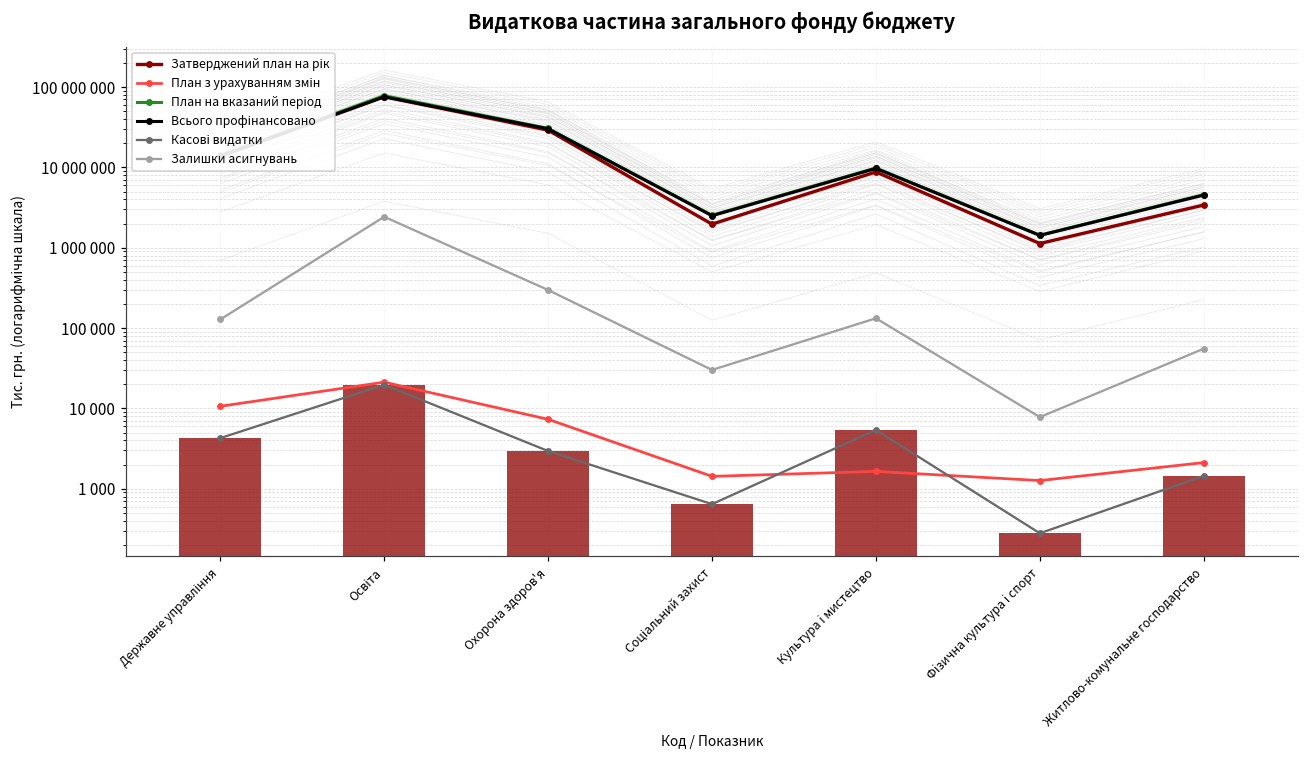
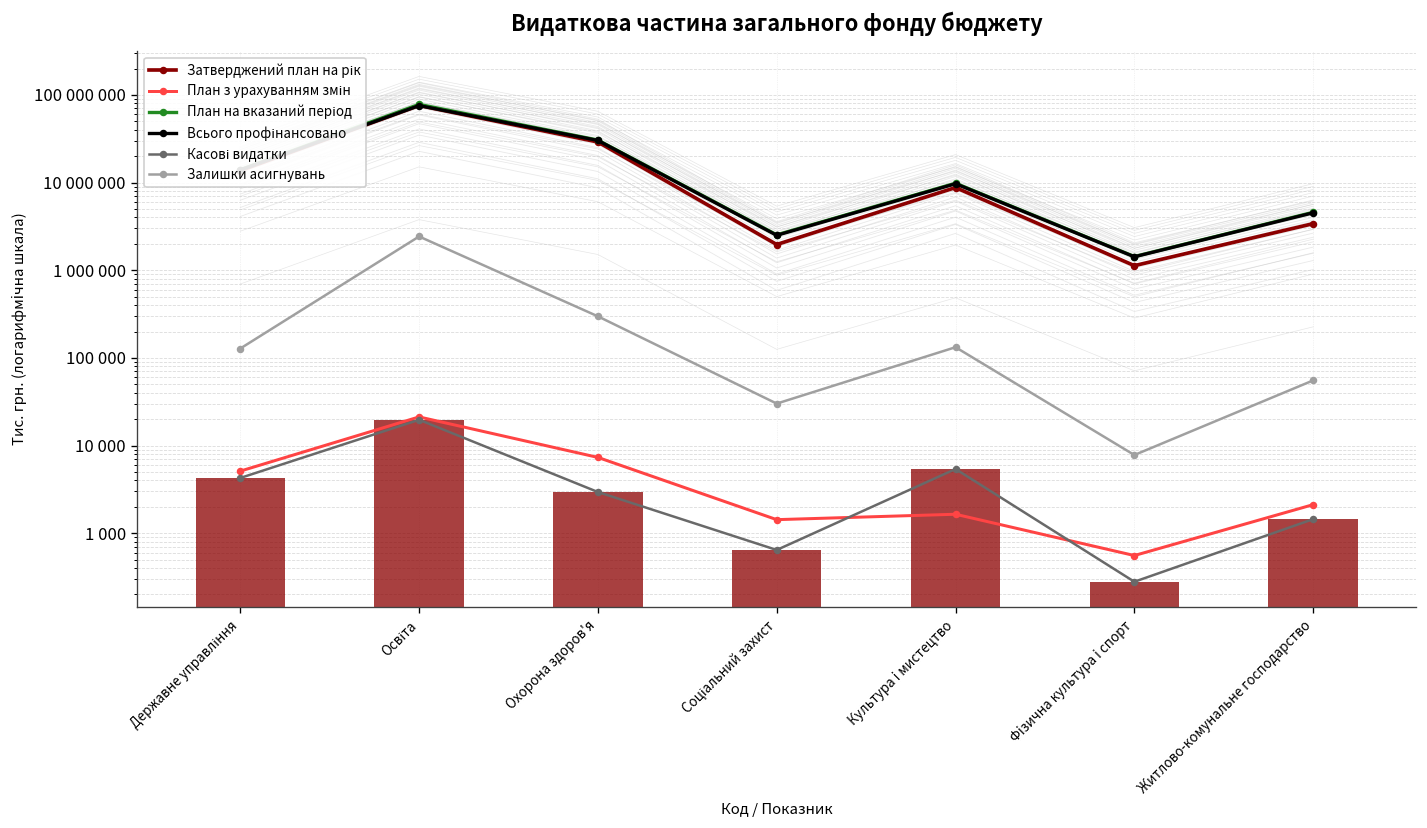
  {
    "Касові видатки": {
      "Державне управління": 4000,
      "Освіта": 20000,
      "Охорона здоров'я": 3000,
      "Соціальний захист": 600,
      "Культура i мистецтво": 5000,
      "Фiзична культура i спорт": 280,
      "Житлово-комунальне господарство": 1400
    },
    "План з урахуванням змін": {
-     "Державне управління": 11000,
+     "Державне управління": 5000,
      "Охорона здоров'я": 7000,
      "Соціальний захист": 1400,
      "Культура i мистецтво": 1600,
-     "Фiзична культура i спорт": 1300,
+     "Фiзична культура i спорт": 600,
      "Житлово-комунальне господарство": 2100
    }
  }
